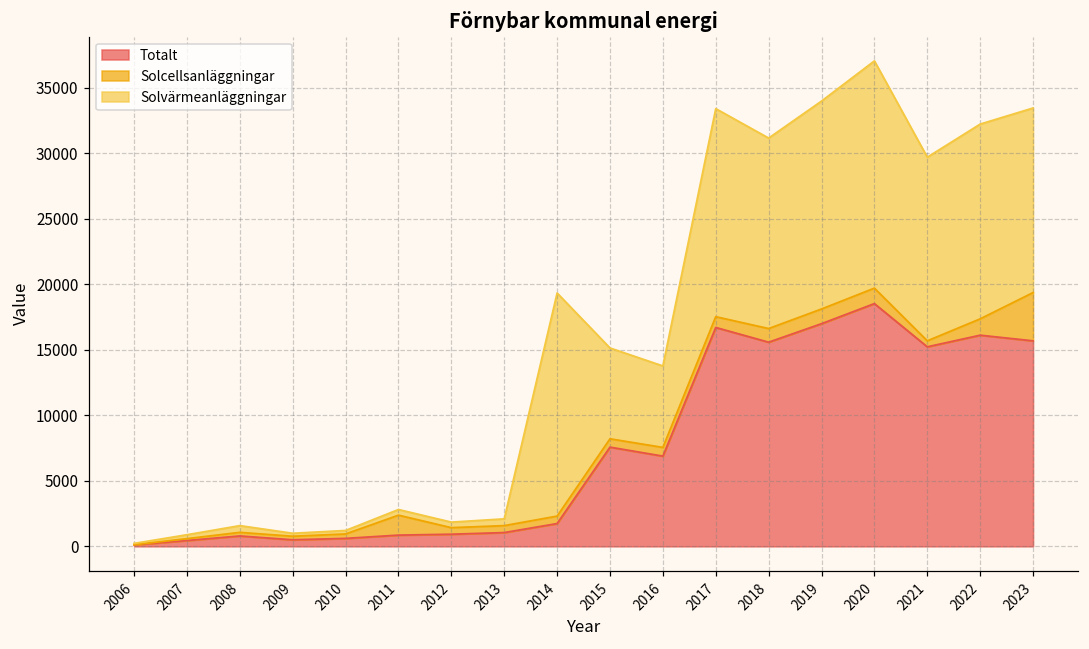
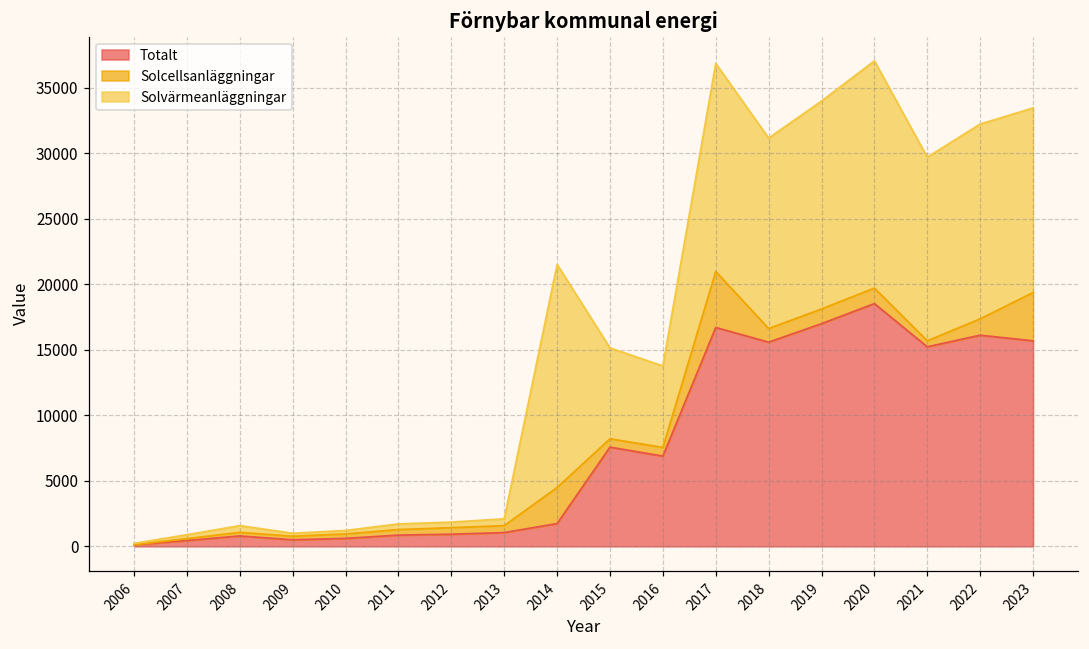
  {
    "Totalt": {
      "2008": 800,
      "2009": 500,
      "2010": 600,
      "2011": 900,
      "2012": 900,
      "2013": 1000,
      "2014": 1700,
      "2015": 7600,
      "2016": 6900,
      "2017": 16700,
      "2018": 15600,
      "2019": 17000,
      "2020": 18500,
      "2021": 15200,
      "2022": 16100,
      "2023": 15700
    },
    "Solcellsanläggningar": {
      "2008": 300,
      "2009": 300,
      "2010": 300,
-     "2011": 1500,
+     "2011": 400,
      "2012": 500,
      "2013": 500,
-     "2014": 600,
+     "2014": 2700,
      "2015": 600,
      "2016": 700,
-     "2017": 800,
+     "2017": 4300,
      "2018": 1000,
      "2019": 1100,
      "2020": 1200,
      "2021": 500,
      "2022": 1200,
      "2023": 3700
    },
    "Solvärmeanläggningar": {
      "2007": 300,
      "2008": 500,
      "2009": 200,
      "2010": 300,
      "2011": 400,
      "2012": 400,
      "2013": 500,
      "2014": 17000,
      "2015": 6900,
      "2016": 6200,
      "2017": 15900,
      "2018": 14500,
      "2019": 15900,
      "2020": 17300,
      "2021": 14000,
      "2022": 14900,
      "2023": 14100
    }
  }
